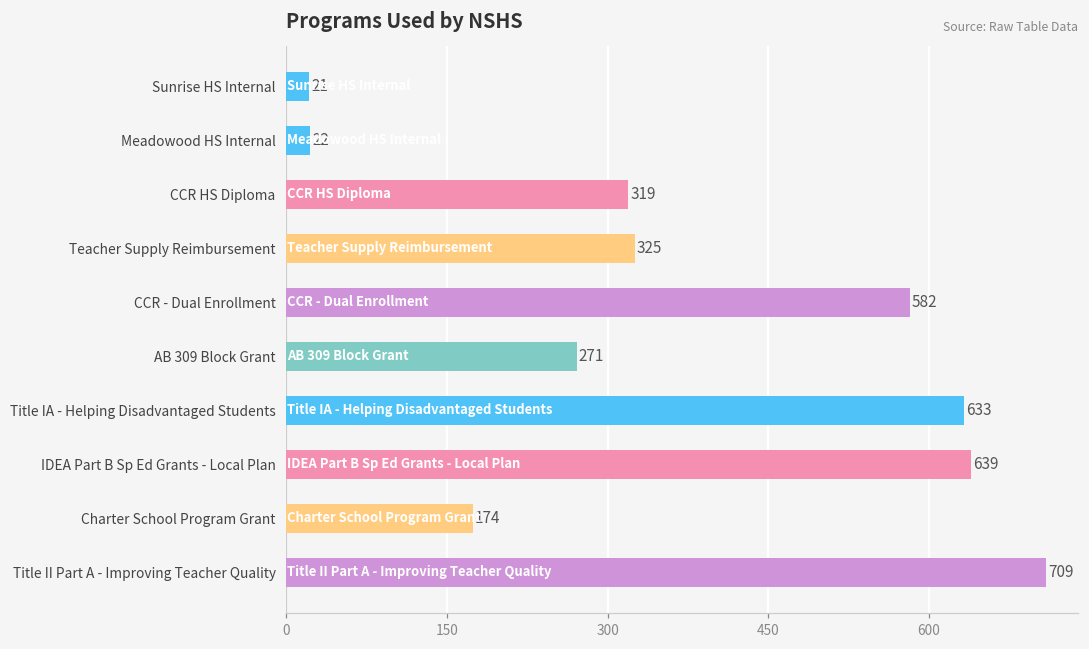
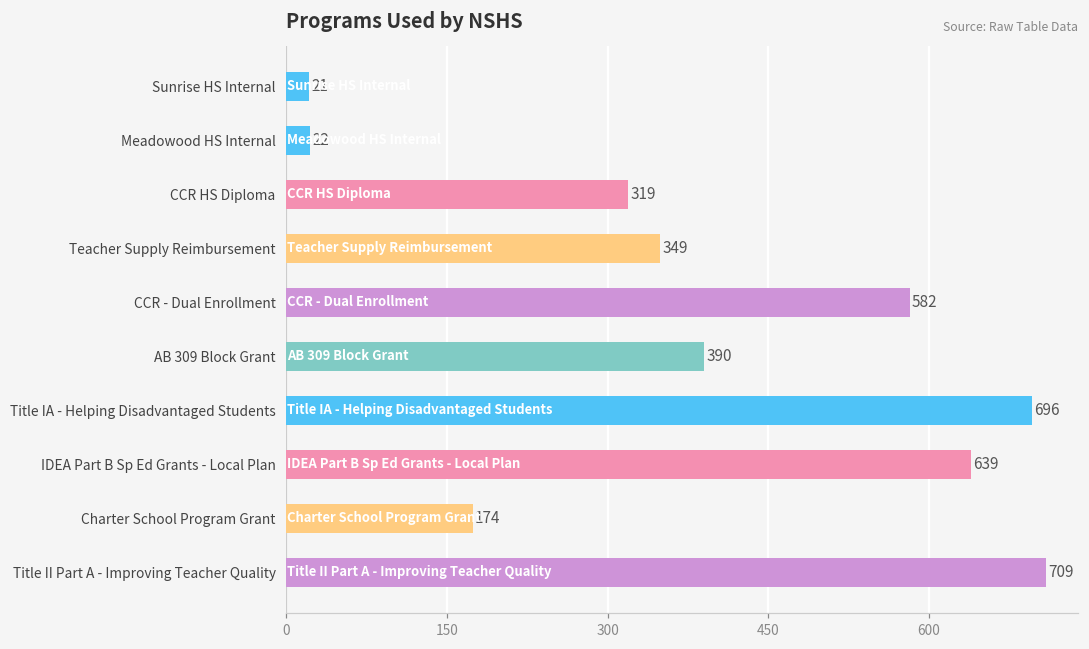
  {
    "CCR HS Diploma": 319,
-   "Teacher Supply Reimbursement": 325,
+   "Teacher Supply Reimbursement": 349,
    "CCR - Dual Enrollment": 582,
-   "AB 309 Block Grant": 271,
-   "Title IA - Helping Disadvantaged Students": 633,
+   "AB 309 Block Grant": 390,
+   "Title IA - Helping Disadvantaged Students": 696,
    "IDEA Part B Sp Ed Grants - Local Plan": 639,
    "Title II Part A - Improving Teacher Quality": 709
  }
